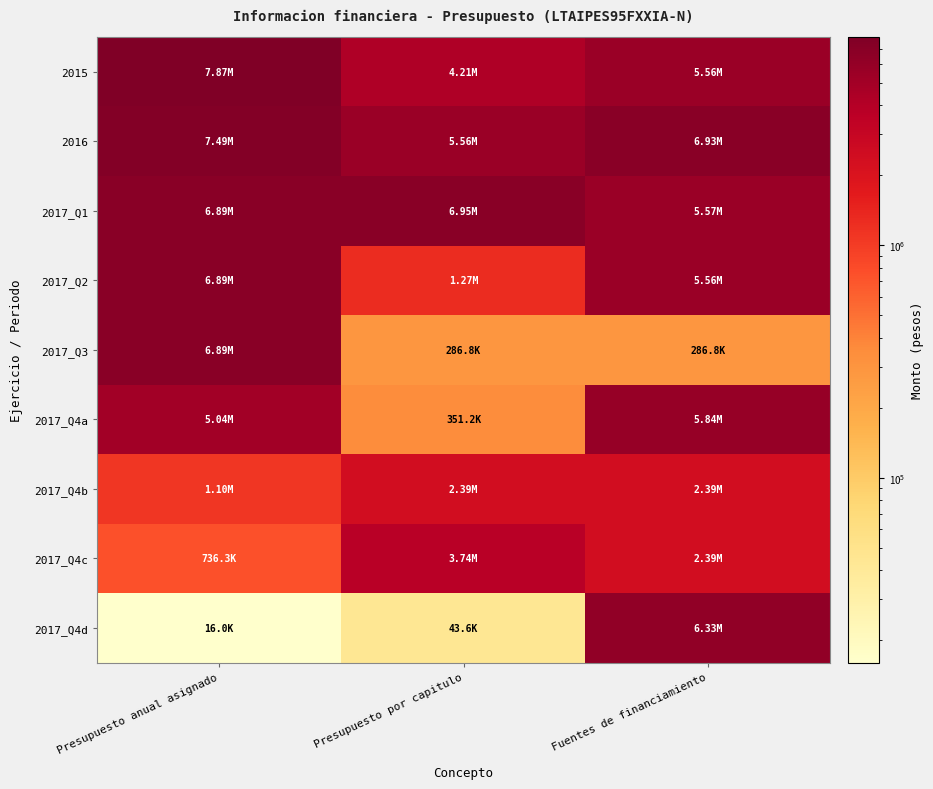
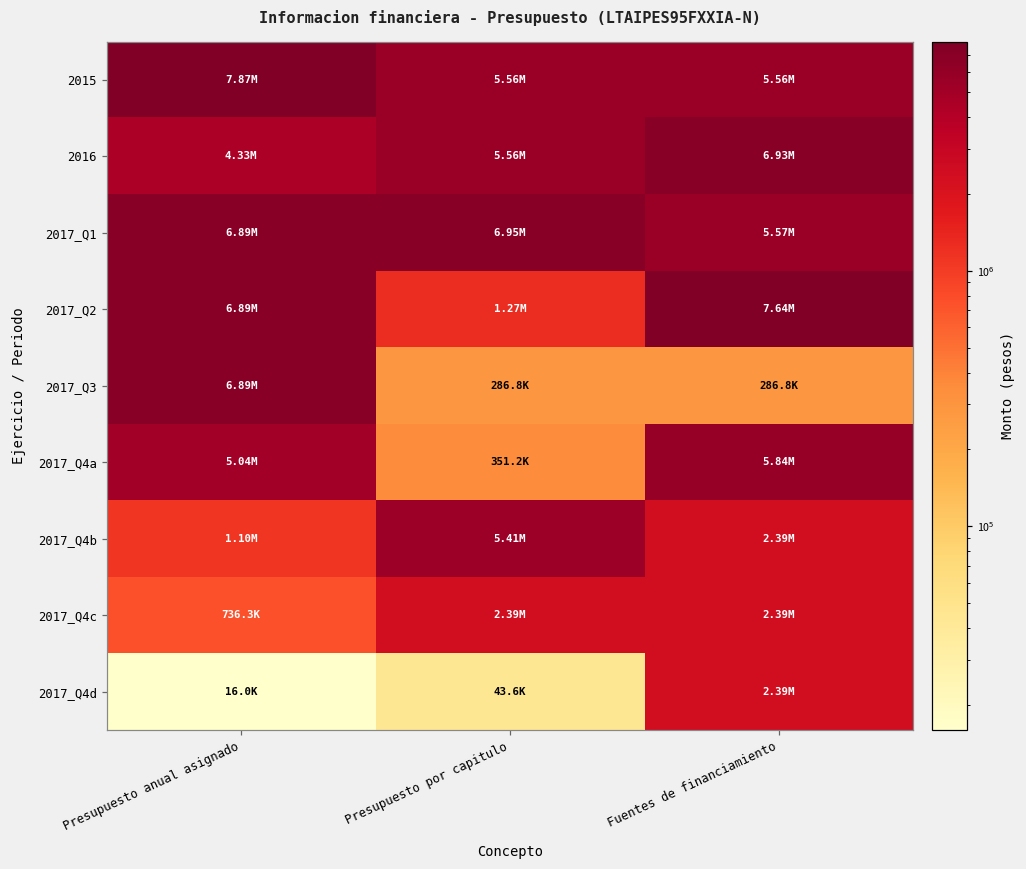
  {
    "2015": {
      "Presupuesto anual asignado": "7.87M",
-     "Presupuesto por capitulo": "4.21M",
+     "Presupuesto por capitulo": "5.56M",
      "Fuentes de financiamiento": "5.56M"
    },
    "2016": {
-     "Presupuesto anual asignado": "7.49M",
+     "Presupuesto anual asignado": "4.33M",
      "Presupuesto por capitulo": "5.56M",
      "Fuentes de financiamiento": "6.93M"
    },
    "2017_Q1": {
      "Presupuesto anual asignado": "6.89M",
      "Presupuesto por capitulo": "6.95M",
      "Fuentes de financiamiento": "5.57M"
    },
    "2017_Q2": {
      "Presupuesto anual asignado": "6.89M",
      "Presupuesto por capitulo": "1.27M",
-     "Fuentes de financiamiento": "5.56M"
+     "Fuentes de financiamiento": "7.64M"
    },
    "2017_Q3": {
      "Presupuesto anual asignado": "6.89M",
      "Presupuesto por capitulo": "286.8K",
      "Fuentes de financiamiento": "286.8K"
    },
    "2017_Q4a": {
      "Presupuesto anual asignado": "5.04M",
      "Presupuesto por capitulo": "351.2K",
      "Fuentes de financiamiento": "5.84M"
    },
    "2017_Q4b": {
      "Presupuesto anual asignado": "1.10M",
-     "Presupuesto por capitulo": "2.39M",
+     "Presupuesto por capitulo": "5.41M",
      "Fuentes de financiamiento": "2.39M"
    },
    "2017_Q4c": {
      "Presupuesto anual asignado": "736.3K",
-     "Presupuesto por capitulo": "3.74M",
+     "Presupuesto por capitulo": "2.39M",
      "Fuentes de financiamiento": "2.39M"
    },
    "2017_Q4d": {
      "Presupuesto anual asignado": "16.0K",
      "Presupuesto por capitulo": "43.6K",
-     "Fuentes de financiamiento": "6.33M"
+     "Fuentes de financiamiento": "2.39M"
    }
  }
